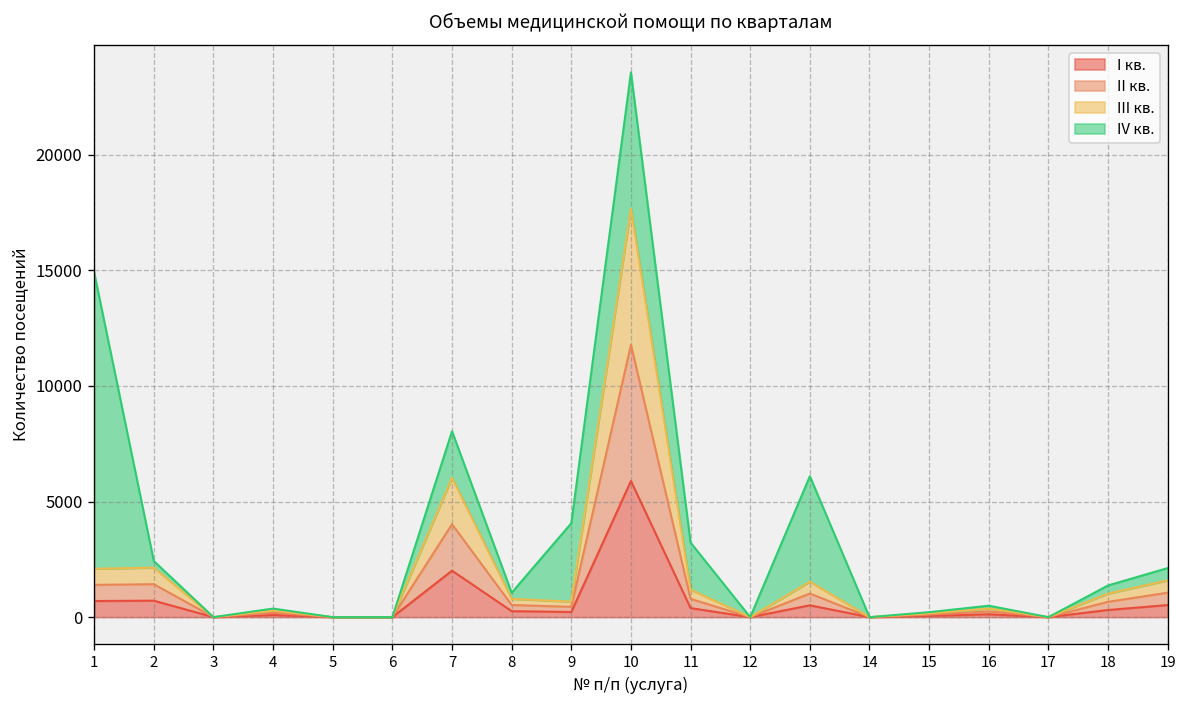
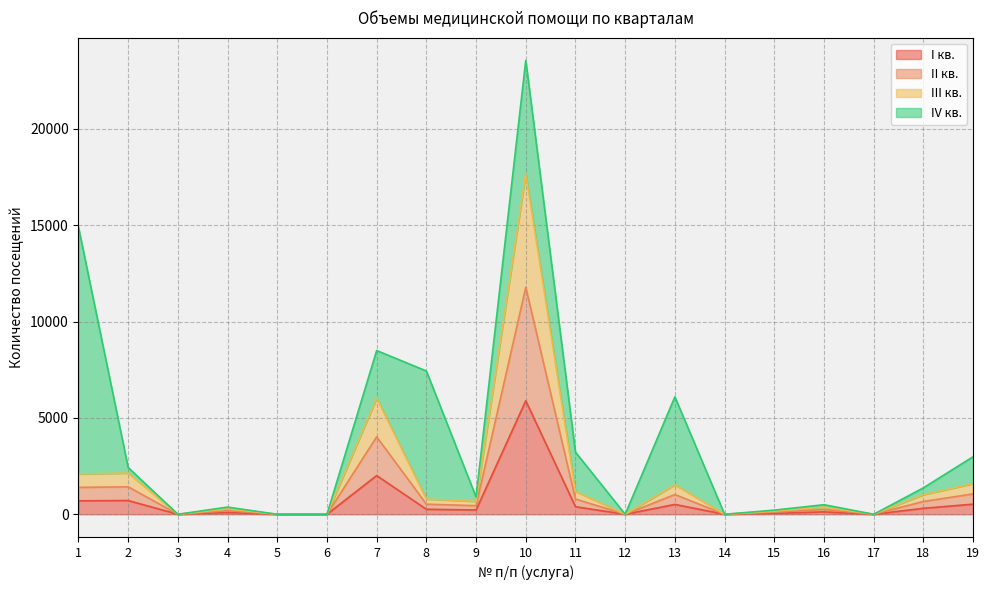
  {
    "IV кв.": {
      "1": 12800,
      "2": 300,
-     "7": 2000,
-     "8": 300,
-     "9": 3400,
+     "7": 2500,
+     "8": 6600,
+     "9": 200,
      "10": 5900,
      "11": 2000,
      "13": 4600,
      "18": 400,
-     "19": 500
+     "19": 1400
    }
  }
